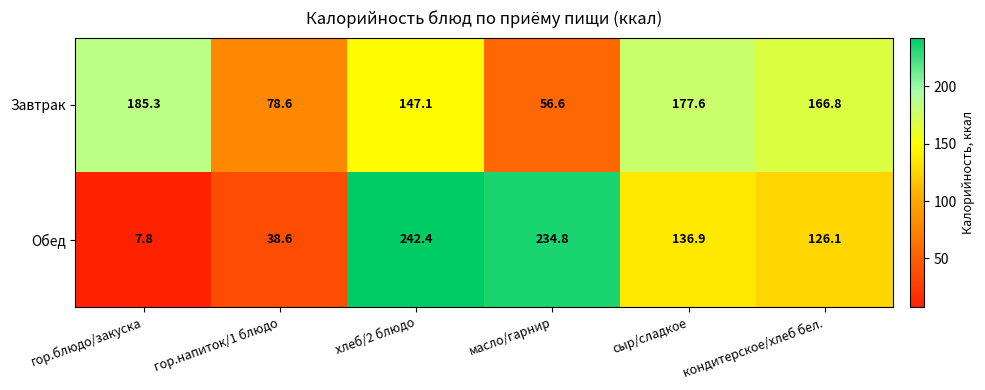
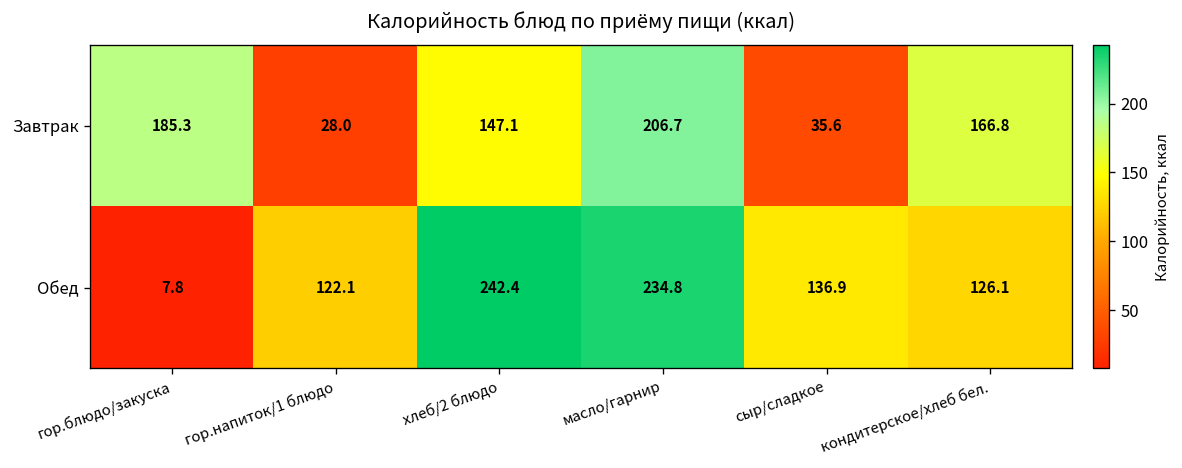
  {
    "Завтрак": {
      "гор.блюдо/закуска": 185.3,
-     "гор.напиток/1 блюдо": 78.6,
+     "гор.напиток/1 блюдо": 28.0,
      "хлеб/2 блюдо": 147.1,
-     "масло/гарнир": 56.6,
-     "сыр/сладкое": 177.6,
+     "масло/гарнир": 206.7,
+     "сыр/сладкое": 35.6,
      "кондитерское/хлеб бел.": 166.8
    },
    "Обед": {
      "гор.блюдо/закуска": 7.8,
-     "гор.напиток/1 блюдо": 38.6,
+     "гор.напиток/1 блюдо": 122.1,
      "хлеб/2 блюдо": 242.4,
      "масло/гарнир": 234.8,
      "сыр/сладкое": 136.9,
      "кондитерское/хлеб бел.": 126.1
    }
  }
